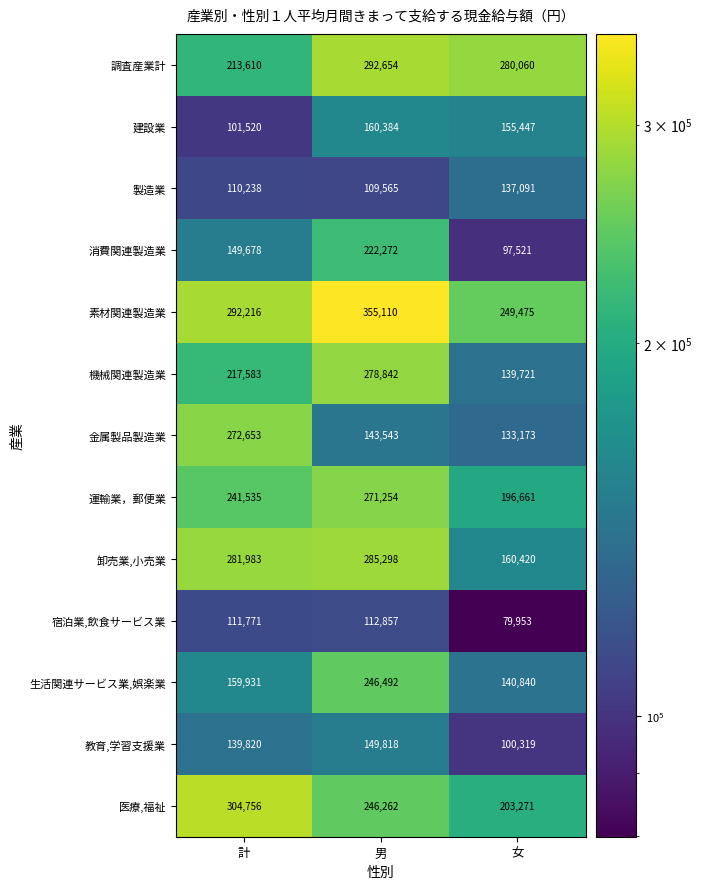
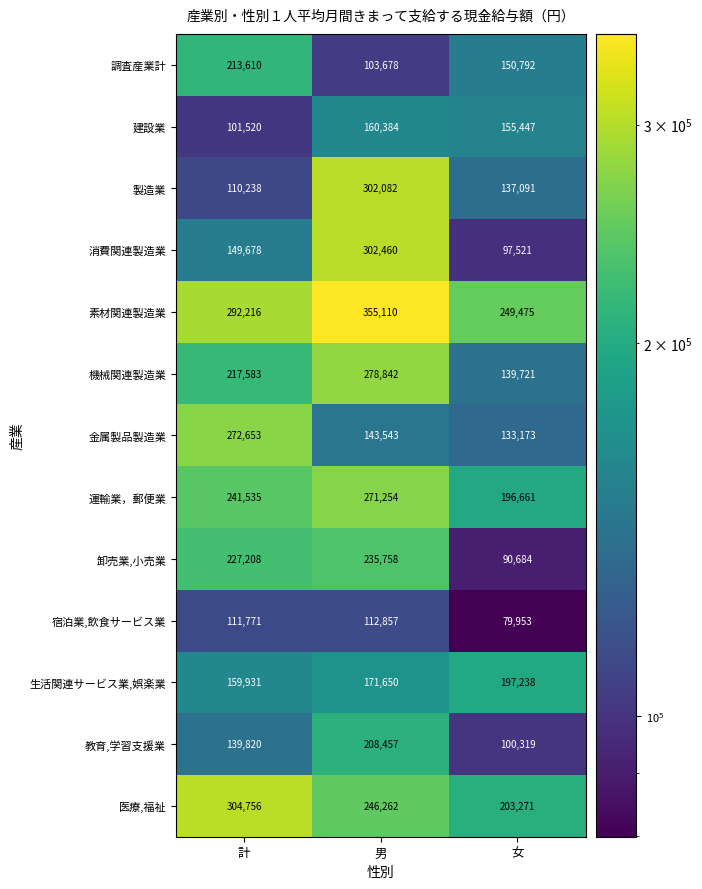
  {
    "調査産業計": {
      "計": "213,610",
-     "男": "292,654",
-     "女": "280,060"
+     "男": "103,678",
+     "女": "150,792"
    },
    "建設業": {
      "計": "101,520",
      "男": "160,384",
      "女": "155,447"
    },
    "製造業": {
      "計": "110,238",
-     "男": "109,565",
+     "男": "302,082",
      "女": "137,091"
    },
    "消費関連製造業": {
      "計": "149,678",
-     "男": "222,272",
+     "男": "302,460",
      "女": "97,521"
    },
    "素材関連製造業": {
      "計": "292,216",
      "男": "355,110",
      "女": "249,475"
    },
    "機械関連製造業": {
      "計": "217,583",
      "男": "278,842",
      "女": "139,721"
    },
    "金属製品製造業": {
      "計": "272,653",
      "男": "143,543",
      "女": "133,173"
    },
    "運輸業，郵便業": {
      "計": "241,535",
      "男": "271,254",
      "女": "196,661"
    },
    "卸売業,小売業": {
-     "計": "281,983",
-     "男": "285,298",
-     "女": "160,420"
+     "計": "227,208",
+     "男": "235,758",
+     "女": "90,684"
    },
    "宿泊業,飲食サービス業": {
      "計": "111,771",
      "男": "112,857",
      "女": "79,953"
    },
    "生活関連サービス業,娯楽業": {
      "計": "159,931",
-     "男": "246,492",
-     "女": "140,840"
+     "男": "171,650",
+     "女": "197,238"
    },
    "教育,学習支援業": {
      "計": "139,820",
-     "男": "149,818",
+     "男": "208,457",
      "女": "100,319"
    },
    "医療,福祉": {
      "計": "304,756",
      "男": "246,262",
      "女": "203,271"
    }
  }
